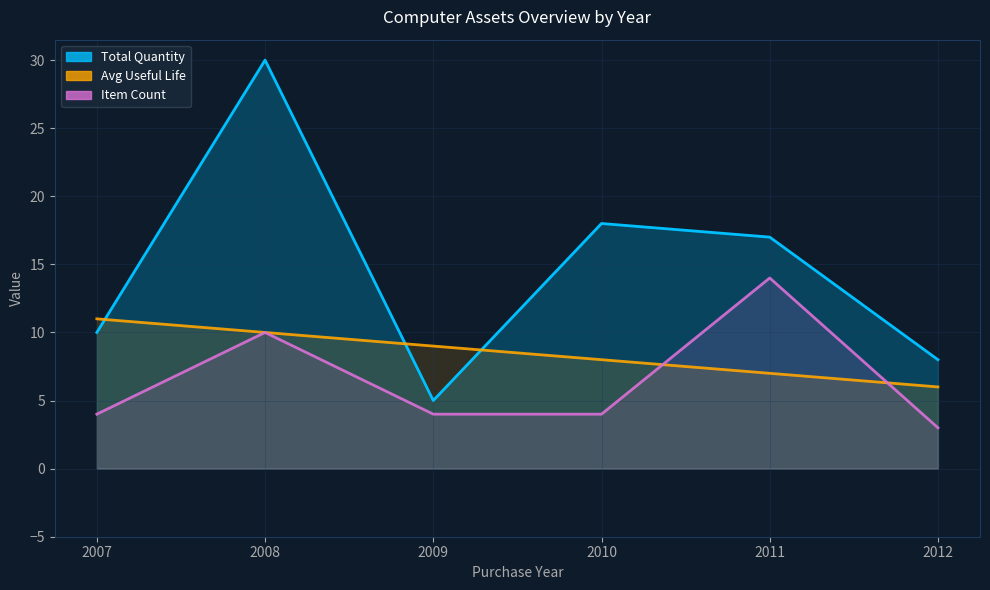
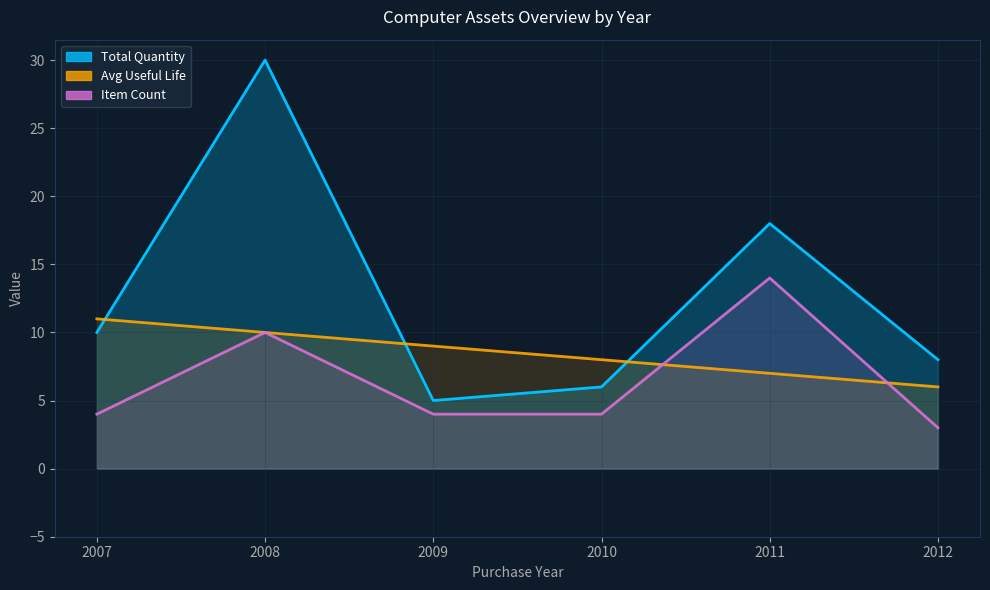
  {
    "Total Quantity": {
      "2007": 10,
      "2008": 30,
      "2009": 5,
-     "2010": 18,
-     "2011": 17,
+     "2010": 6,
+     "2011": 18,
      "2012": 8
    }
  }
